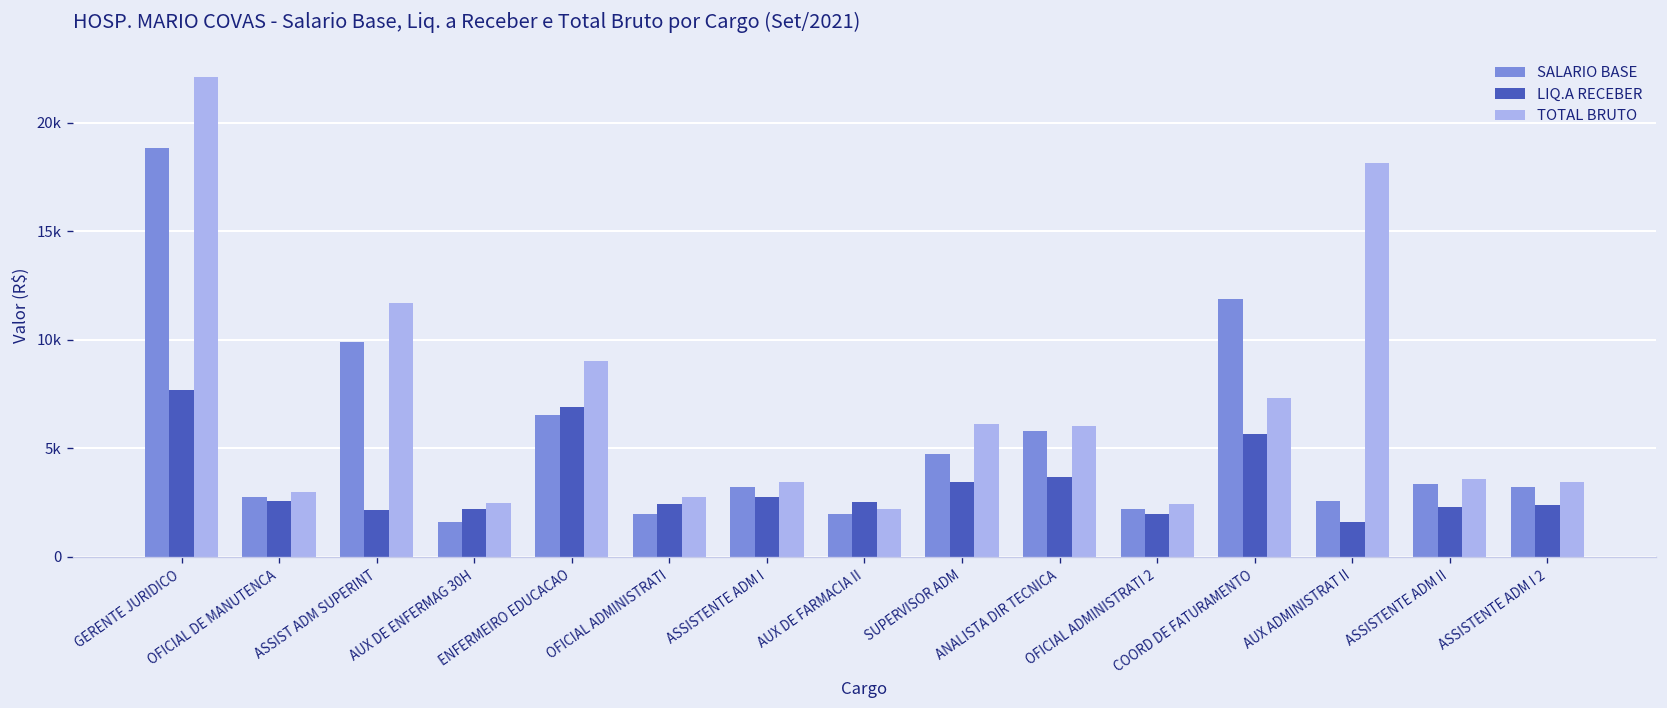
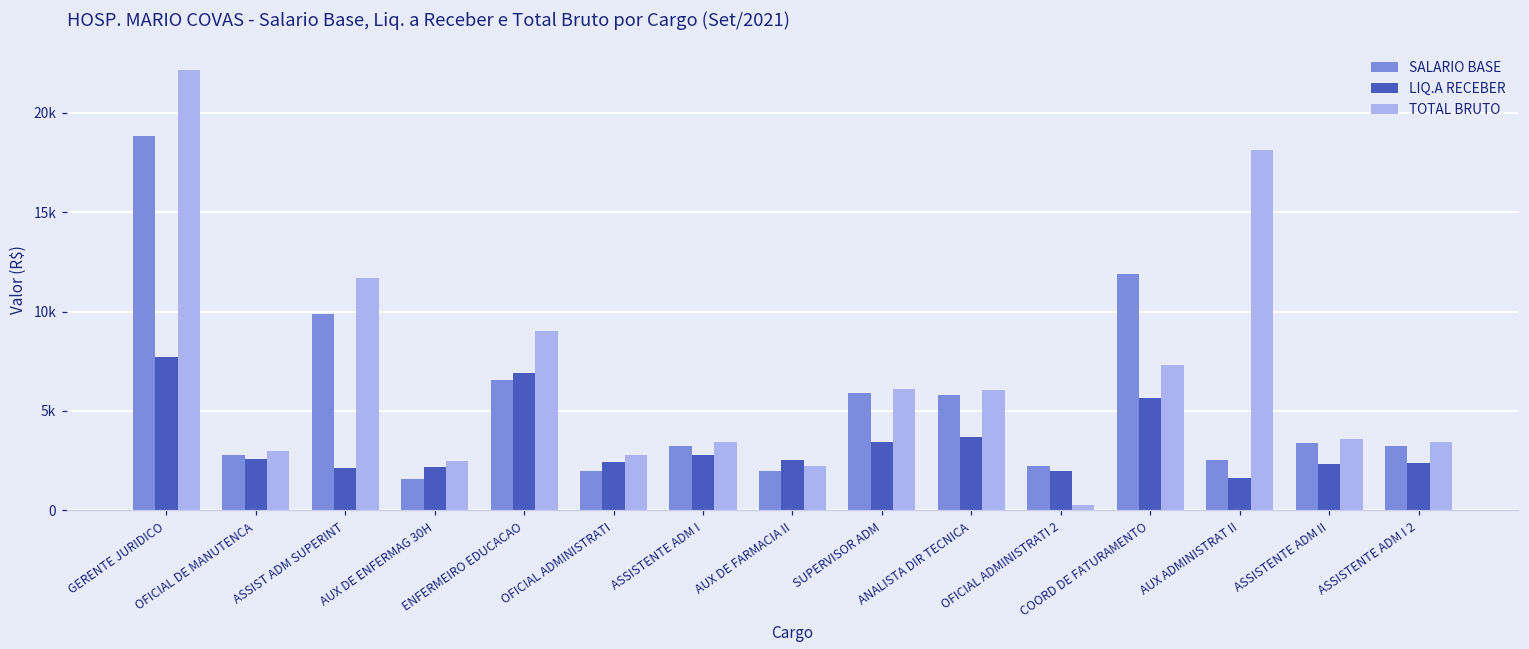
  {
    "SALARIO BASE": {
      "GERENTE JURIDICO": 18800,
      "OFICIAL DE MANUTENCA": 2800,
      "ASSIST ADM SUPERINT": 9900,
      "AUX DE ENFERMAG 30H": 1600,
      "ENFERMEIRO EDUCACAO": 6600,
      "OFICIAL ADMINISTRATI": 2000,
      "ASSISTENTE ADM I": 3200,
      "AUX DE FARMACIA II": 2000,
-     "SUPERVISOR ADM": 4800,
+     "SUPERVISOR ADM": 5900,
      "ANALISTA DIR TECNICA": 5800,
      "OFICIAL ADMINISTRATI 2": 2200,
      "COORD DE FATURAMENTO": 11900,
      "AUX ADMINISTRAT II": 2600,
      "ASSISTENTE ADM II": 3400,
      "ASSISTENTE ADM I 2": 3200
    },
    "LIQ.A RECEBER": {
      "GERENTE JURIDICO": 7700,
      "OFICIAL DE MANUTENCA": 2600,
      "ASSIST ADM SUPERINT": 2100,
      "AUX DE ENFERMAG 30H": 2200,
      "ENFERMEIRO EDUCACAO": 6900,
      "OFICIAL ADMINISTRATI": 2400,
      "ASSISTENTE ADM I": 2800,
      "AUX DE FARMACIA II": 2500,
      "SUPERVISOR ADM": 3400,
      "ANALISTA DIR TECNICA": 3700,
      "OFICIAL ADMINISTRATI 2": 2000,
      "COORD DE FATURAMENTO": 5700,
      "AUX ADMINISTRAT II": 1600,
      "ASSISTENTE ADM II": 2300,
      "ASSISTENTE ADM I 2": 2400
    },
    "TOTAL BRUTO": {
      "GERENTE JURIDICO": 22100,
      "OFICIAL DE MANUTENCA": 3000,
      "ASSIST ADM SUPERINT": 11700,
      "AUX DE ENFERMAG 30H": 2500,
      "ENFERMEIRO EDUCACAO": 9000,
      "OFICIAL ADMINISTRATI": 2800,
      "ASSISTENTE ADM I": 3400,
      "AUX DE FARMACIA II": 2200,
      "SUPERVISOR ADM": 6100,
      "ANALISTA DIR TECNICA": 6000,
-     "OFICIAL ADMINISTRATI 2": 2400,
+     "OFICIAL ADMINISTRATI 2": 300,
      "COORD DE FATURAMENTO": 7300,
      "AUX ADMINISTRAT II": 18100,
      "ASSISTENTE ADM II": 3600,
      "ASSISTENTE ADM I 2": 3400
    }
  }
